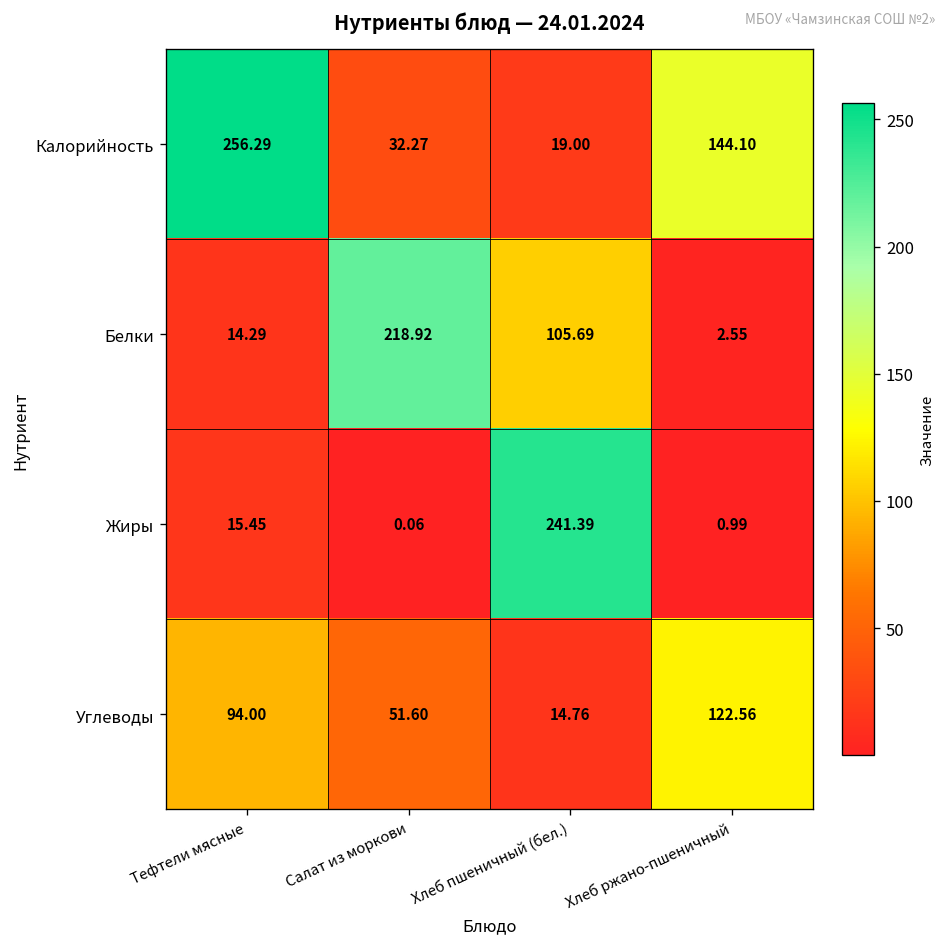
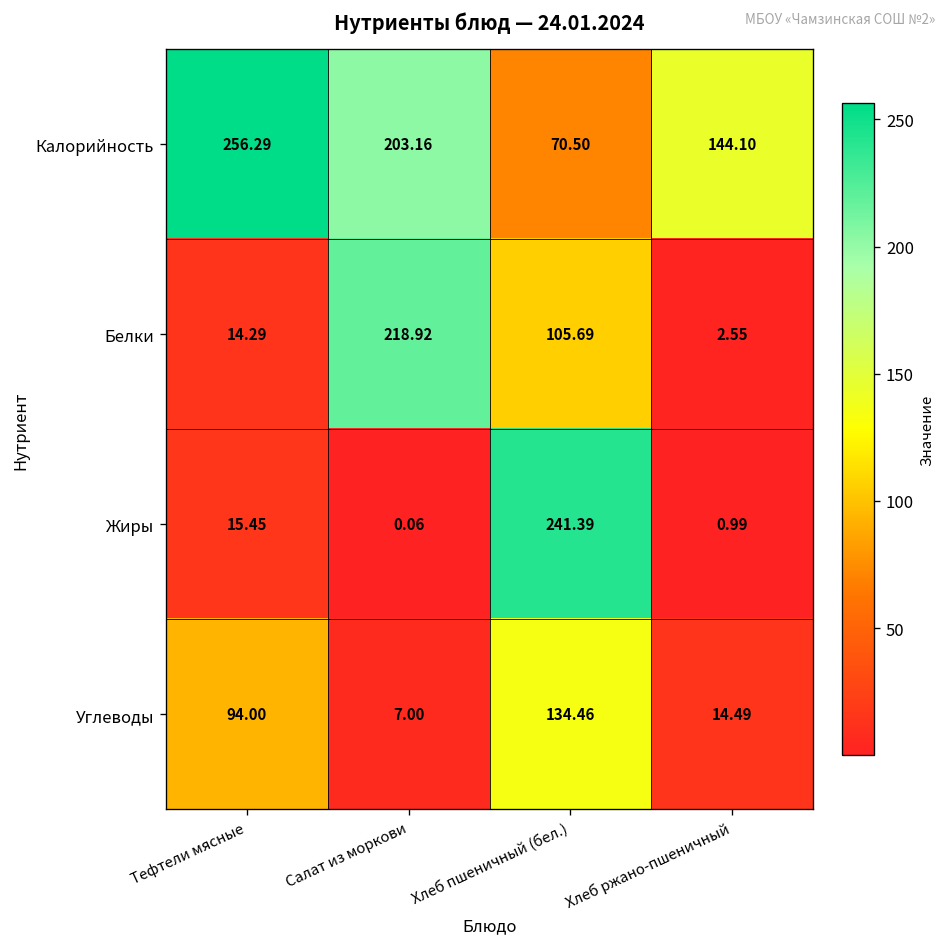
  {
    "Калорийность": {
      "Тефтели мясные": 256.29,
-     "Салат из моркови": 32.27,
-     "Хлеб пшеничный (бел.)": 19.00,
+     "Салат из моркови": 203.16,
+     "Хлеб пшеничный (бел.)": 70.50,
      "Хлеб ржано-пшеничный": 144.10
    },
    "Белки": {
      "Тефтели мясные": 14.29,
      "Салат из моркови": 218.92,
      "Хлеб пшеничный (бел.)": 105.69,
      "Хлеб ржано-пшеничный": 2.55
    },
    "Жиры": {
      "Тефтели мясные": 15.45,
      "Салат из моркови": 0.06,
      "Хлеб пшеничный (бел.)": 241.39,
      "Хлеб ржано-пшеничный": 0.99
    },
    "Углеводы": {
      "Тефтели мясные": 94.00,
-     "Салат из моркови": 51.60,
-     "Хлеб пшеничный (бел.)": 14.76,
-     "Хлеб ржано-пшеничный": 122.56
+     "Салат из моркови": 7.00,
+     "Хлеб пшеничный (бел.)": 134.46,
+     "Хлеб ржано-пшеничный": 14.49
    }
  }
